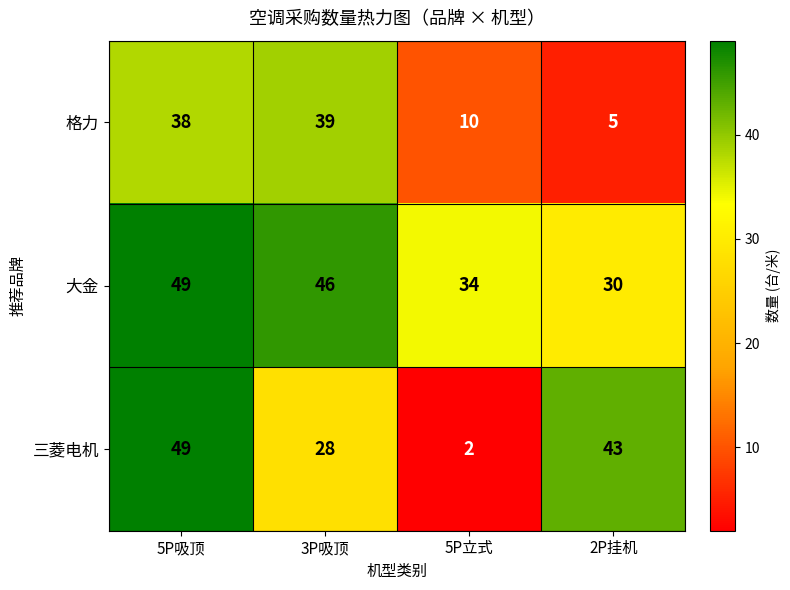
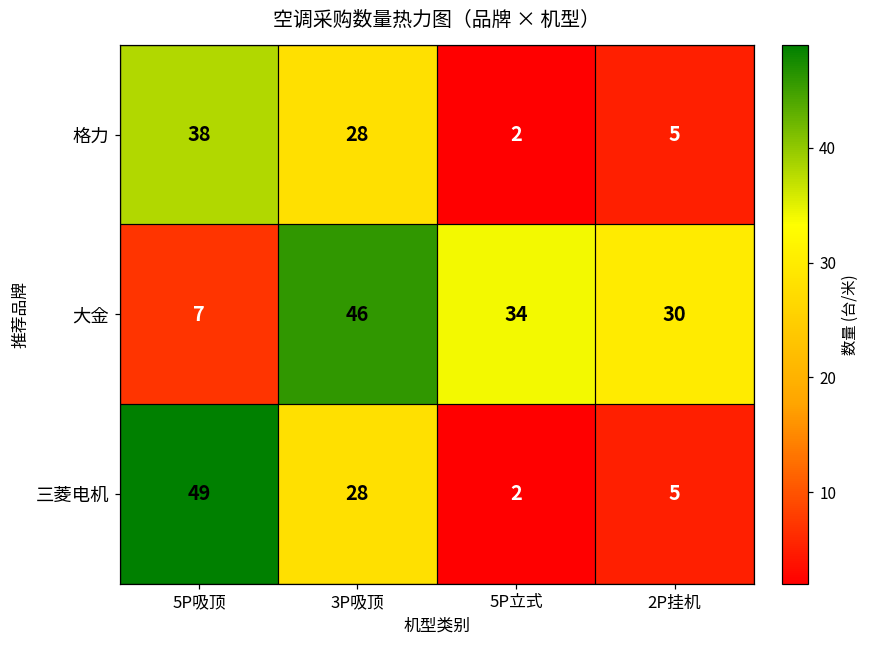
  {
    "格力": {
      "5P吸顶": 38,
-     "3P吸顶": 39,
-     "5P立式": 10,
+     "3P吸顶": 28,
+     "5P立式": 2,
      "2P挂机": 5
    },
    "大金": {
-     "5P吸顶": 49,
+     "5P吸顶": 7,
      "3P吸顶": 46,
      "5P立式": 34,
      "2P挂机": 30
    },
    "三菱电机": {
      "5P吸顶": 49,
      "3P吸顶": 28,
      "5P立式": 2,
-     "2P挂机": 43
+     "2P挂机": 5
    }
  }
